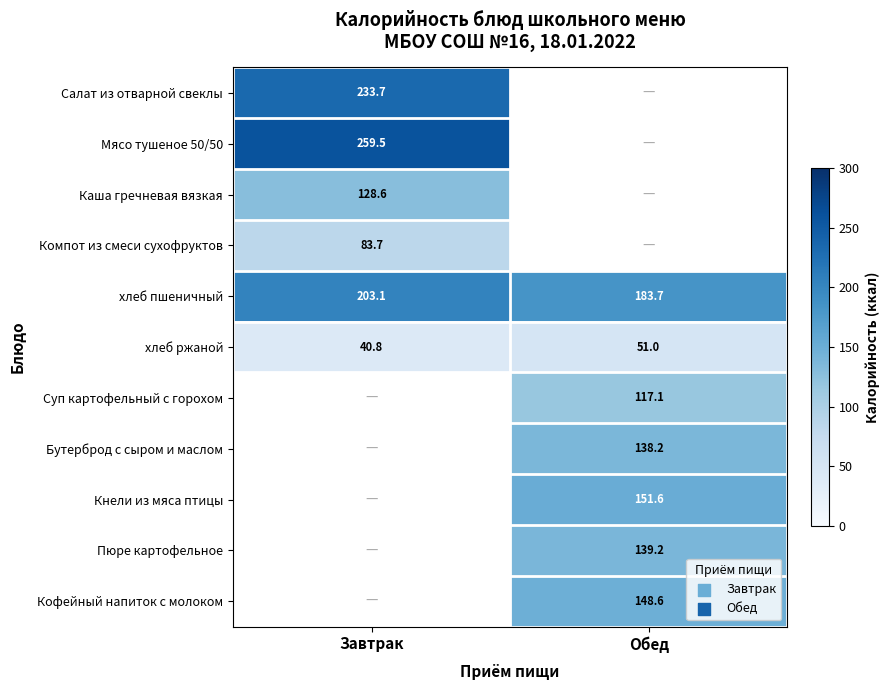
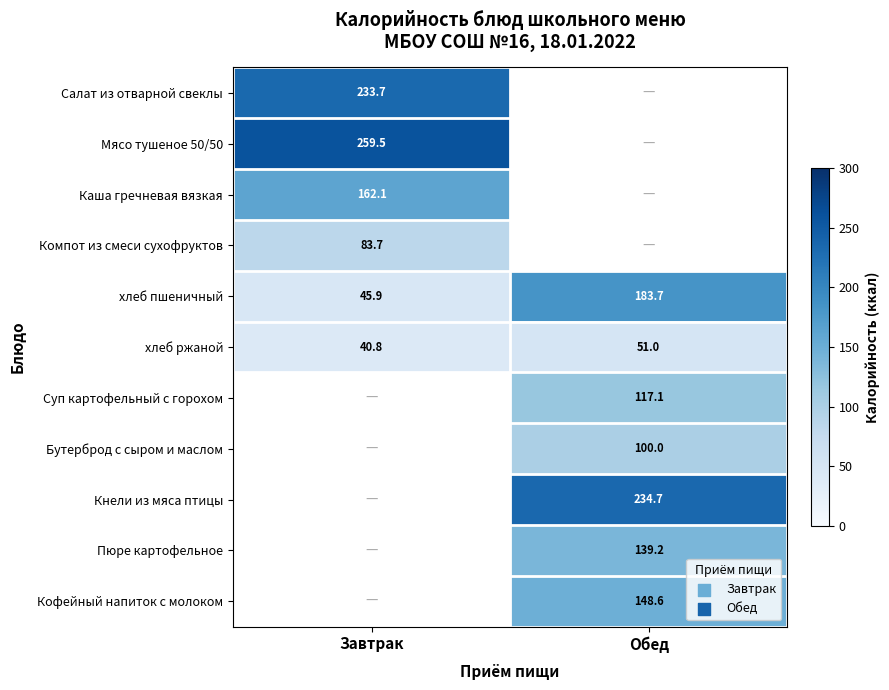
  {
    "Салат из отварной свеклы": {
      "Завтрак": 233.7
    },
    "Мясо тушеное 50/50": {
      "Завтрак": 259.5
    },
    "Каша гречневая вязкая": {
-     "Завтрак": 128.6
+     "Завтрак": 162.1
    },
    "Компот из смеси сухофруктов": {
      "Завтрак": 83.7
    },
    "хлеб пшеничный": {
-     "Завтрак": 203.1,
+     "Завтрак": 45.9,
      "Обед": 183.7
    },
    "хлеб ржаной": {
      "Завтрак": 40.8,
      "Обед": 51.0
    },
    "Суп картофельный с горохом": {
      "Обед": 117.1
    },
    "Бутерброд с сыром и маслом": {
-     "Обед": 138.2
+     "Обед": 100.0
    },
    "Кнели из мяса птицы": {
-     "Обед": 151.6
+     "Обед": 234.7
    },
    "Пюре картофельное": {
      "Обед": 139.2
    },
    "Кофейный напиток с молоком": {
      "Обед": 148.6
    }
  }
